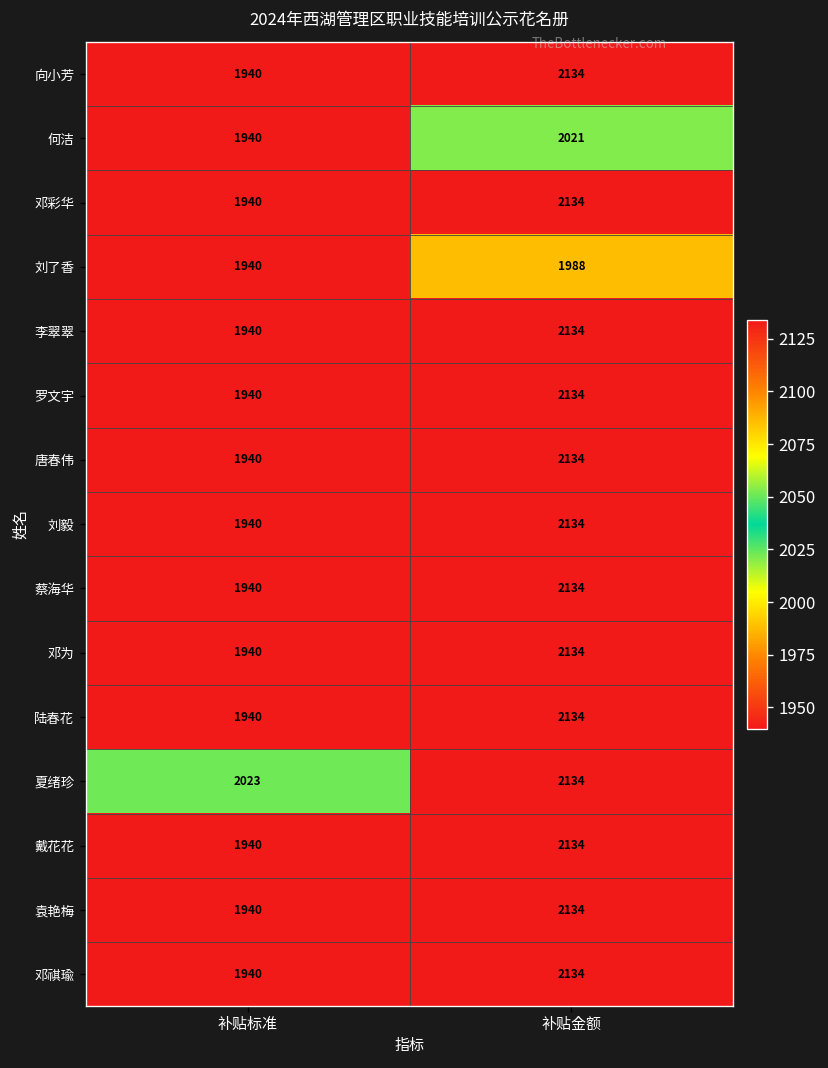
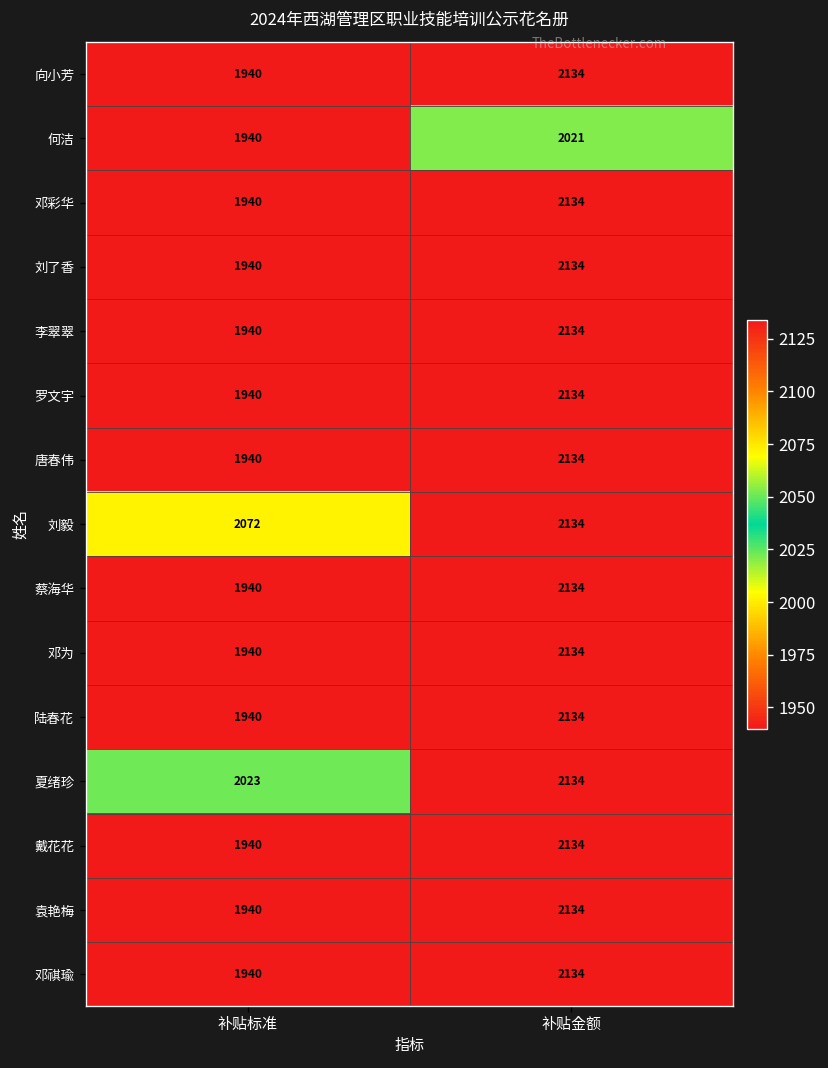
  {
    "向小芳": {
      "补贴标准": 1940,
      "补贴金额": 2134
    },
    "何洁": {
      "补贴标准": 1940,
      "补贴金额": 2021
    },
    "邓彩华": {
      "补贴标准": 1940,
      "补贴金额": 2134
    },
    "刘了香": {
      "补贴标准": 1940,
-     "补贴金额": 1988
+     "补贴金额": 2134
    },
    "李翠翠": {
      "补贴标准": 1940,
      "补贴金额": 2134
    },
    "罗文宇": {
      "补贴标准": 1940,
      "补贴金额": 2134
    },
    "唐春伟": {
      "补贴标准": 1940,
      "补贴金额": 2134
    },
    "刘毅": {
-     "补贴标准": 1940,
+     "补贴标准": 2072,
      "补贴金额": 2134
    },
    "蔡海华": {
      "补贴标准": 1940,
      "补贴金额": 2134
    },
    "邓为": {
      "补贴标准": 1940,
      "补贴金额": 2134
    },
    "陆春花": {
      "补贴标准": 1940,
      "补贴金额": 2134
    },
    "夏绪珍": {
      "补贴标准": 2023,
      "补贴金额": 2134
    },
    "戴花花": {
      "补贴标准": 1940,
      "补贴金额": 2134
    },
    "袁艳梅": {
      "补贴标准": 1940,
      "补贴金额": 2134
    },
    "邓祺瑜": {
      "补贴标准": 1940,
      "补贴金额": 2134
    }
  }
